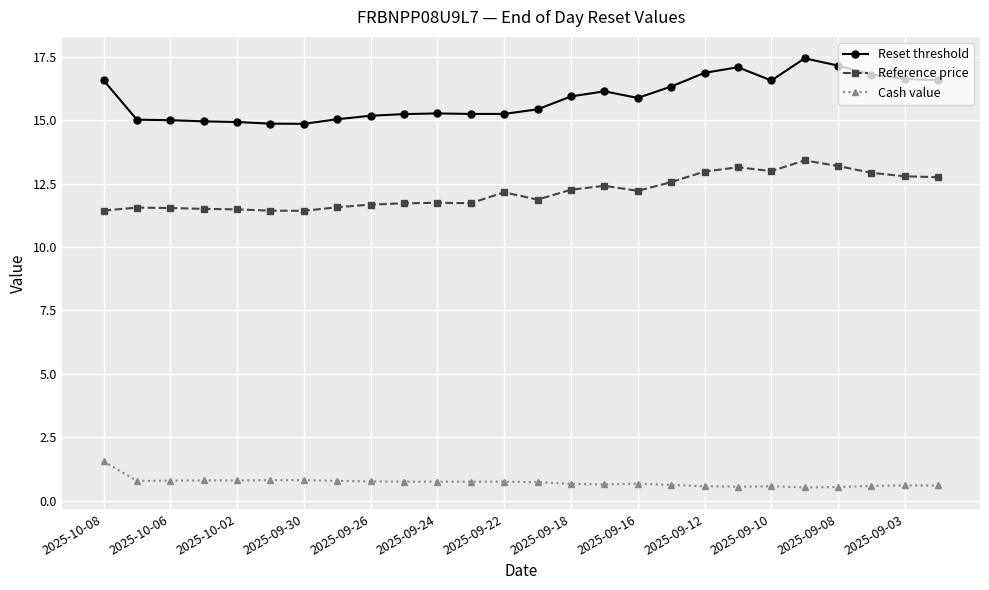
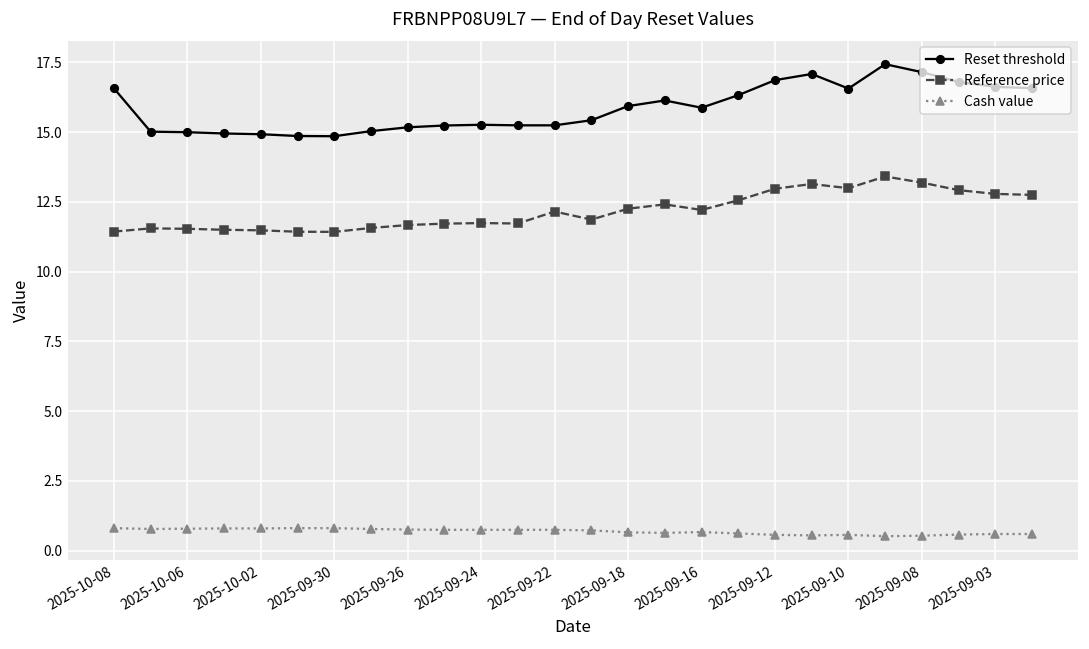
  {
    "Reset threshold": {
      "2025-10-08": 16.6,
      "2025-10-06": 15.0,
      "2025-10-02": 14.9,
      "2025-09-30": 14.9,
      "2025-09-26": 15.2,
      "2025-09-24": 15.3,
      "2025-09-22": 15.2,
      "2025-09-18": 15.9,
      "2025-09-16": 15.9,
      "2025-09-12": 16.9,
      "2025-09-10": 16.6
    },
    "Reference price": {
      "2025-10-08": 11.4,
      "2025-10-06": 11.5,
      "2025-10-02": 11.5,
      "2025-09-30": 11.4,
      "2025-09-26": 11.7,
      "2025-09-24": 11.7,
      "2025-09-22": 12.2,
      "2025-09-18": 12.3,
      "2025-09-16": 12.2,
      "2025-09-12": 13.0,
      "2025-09-10": 13.0,
      "2025-09-08": 13.2,
      "2025-09-03": 12.8
    },
    "Cash value": {
-     "2025-10-08": 1.6,
+     "2025-10-08": 0.8,
      "2025-10-06": 0.8,
      "2025-10-02": 0.8,
      "2025-09-30": 0.8,
      "2025-09-26": 0.8,
      "2025-09-24": 0.8,
      "2025-09-22": 0.8,
      "2025-09-18": 0.7,
      "2025-09-16": 0.7,
      "2025-09-12": 0.6,
      "2025-09-10": 0.6,
      "2025-09-08": 0.5,
      "2025-09-03": 0.6
    }
  }
